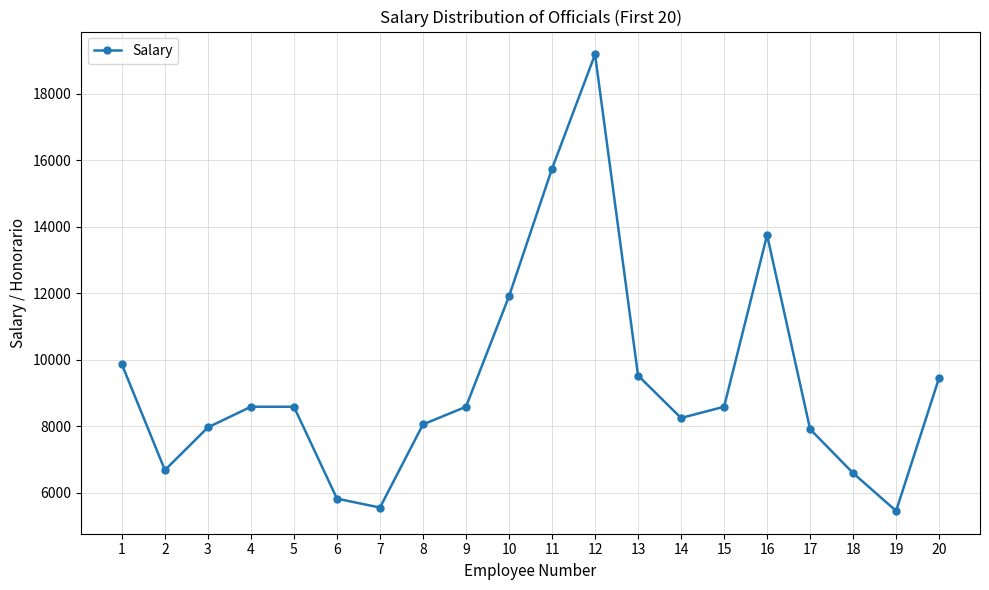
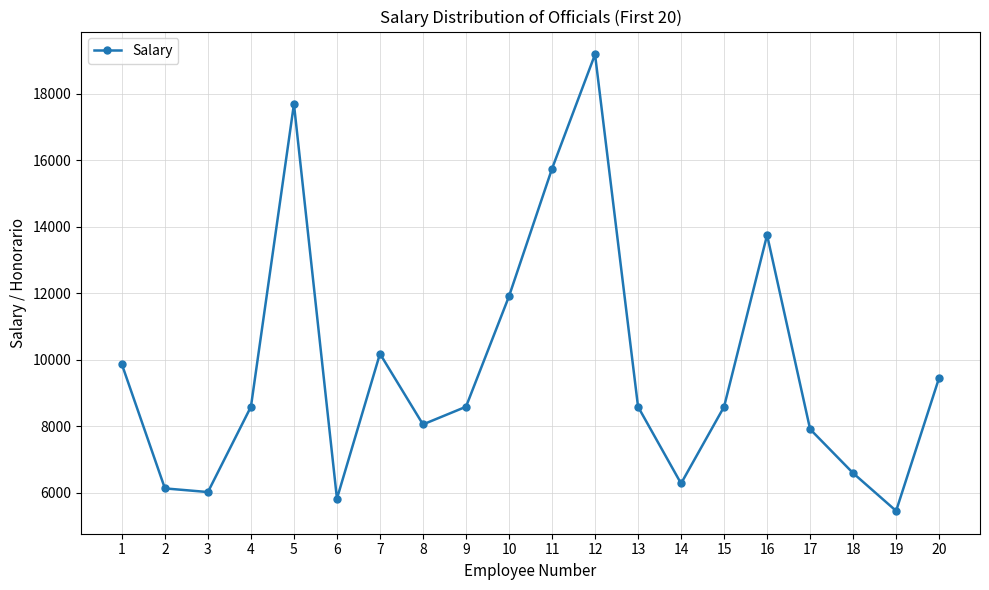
  {
    "1": 9900,
-   "2": 6700,
-   "3": 8000,
+   "2": 6100,
+   "3": 6000,
    "4": 8600,
-   "5": 8600,
+   "5": 17700,
    "6": 5800,
-   "7": 5600,
+   "7": 10200,
    "8": 8100,
    "9": 8600,
    "10": 11900,
    "11": 15700,
    "12": 19200,
-   "13": 9500,
-   "14": 8200,
+   "13": 8600,
+   "14": 6300,
    "15": 8600,
    "16": 13700,
    "17": 7900,
    "18": 6600,
    "19": 5500,
    "20": 9500
  }
